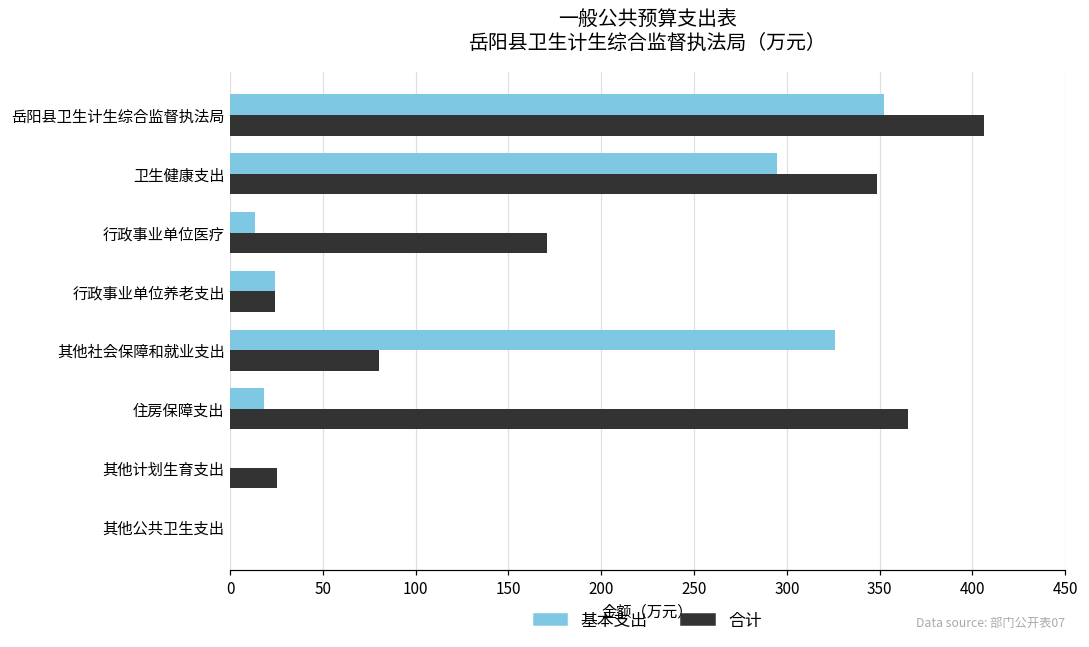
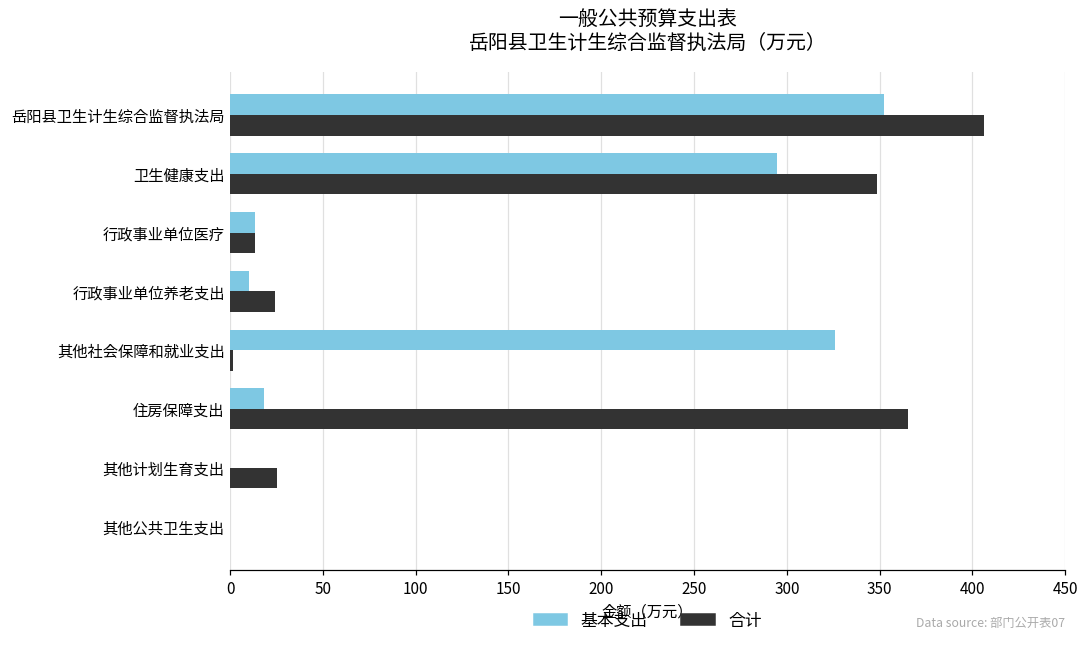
  {
    "基本支出": {
      "岳阳县卫生计生综合监督执法局": 352,
      "卫生健康支出": 294,
      "行政事业单位医疗": 14,
-     "行政事业单位养老支出": 24,
+     "行政事业单位养老支出": 10,
      "其他社会保障和就业支出": 326,
      "住房保障支出": 18
    },
    "合计": {
      "岳阳县卫生计生综合监督执法局": 406,
      "卫生健康支出": 348,
-     "行政事业单位医疗": 171,
+     "行政事业单位医疗": 14,
      "行政事业单位养老支出": 24,
-     "其他社会保障和就业支出": 80,
+     "其他社会保障和就业支出": 2,
      "住房保障支出": 365,
      "其他计划生育支出": 25
    }
  }
